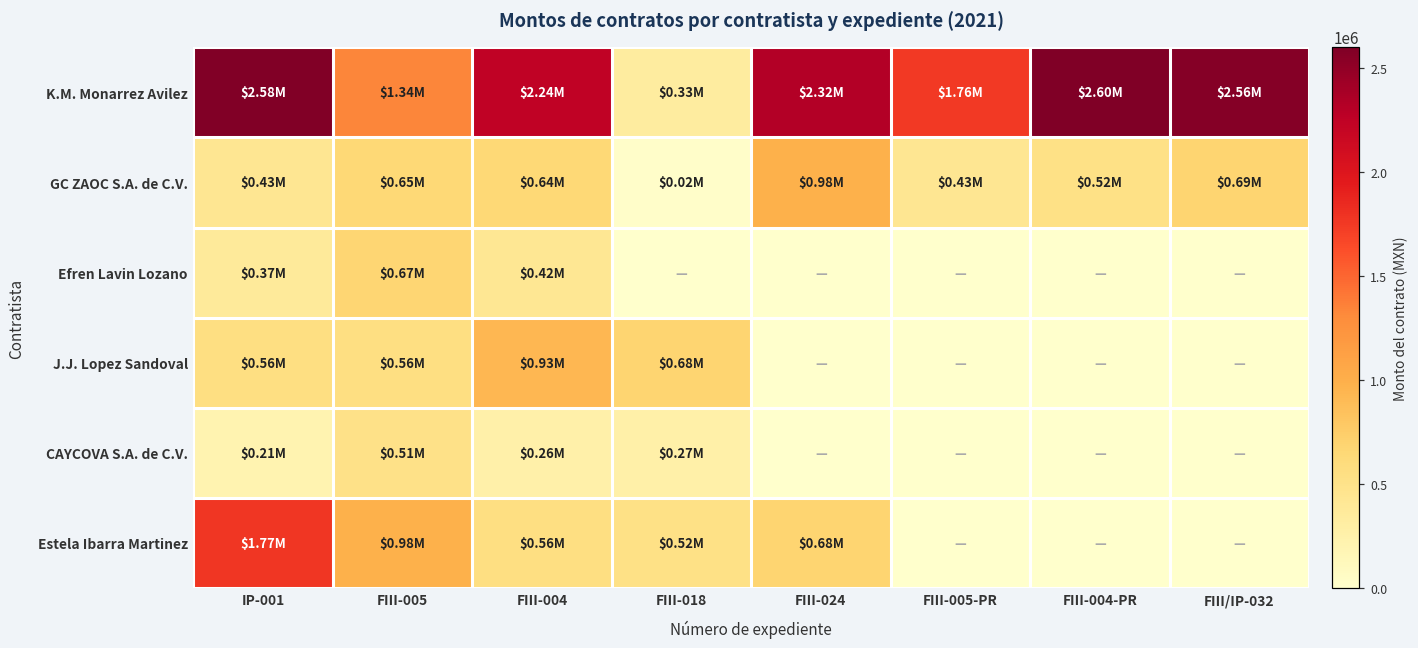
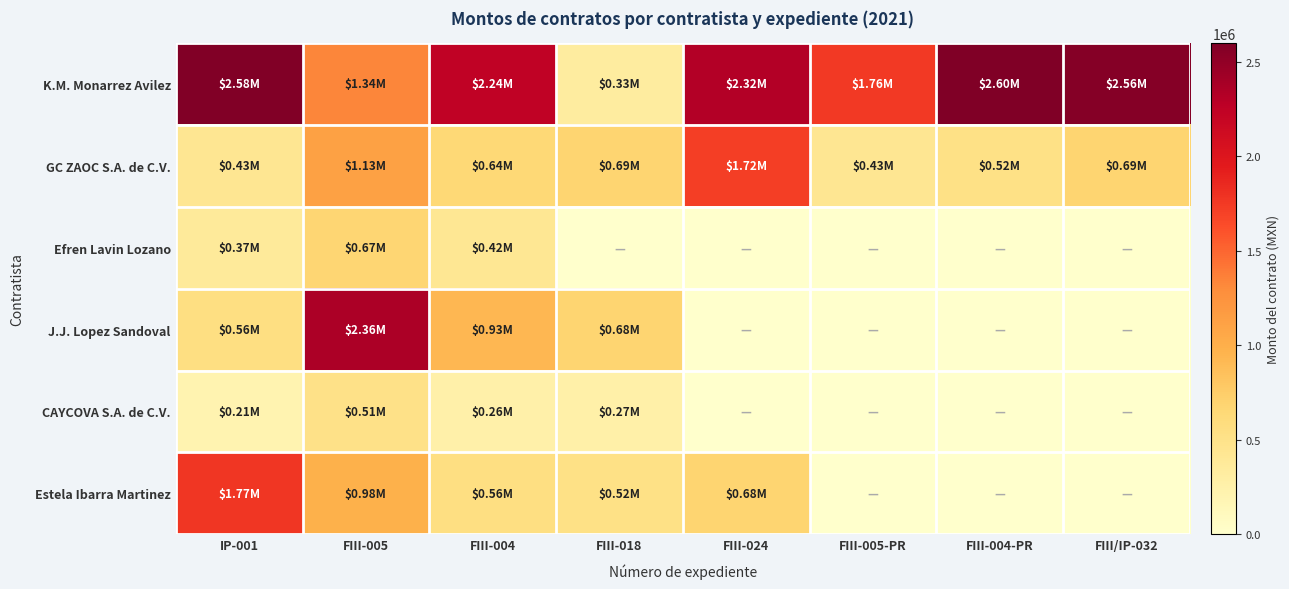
  {
    "K.M. Monarrez Avilez": {
      "IP-001": "$2.58M",
      "FIII-005": "$1.34M",
      "FIII-004": "$2.24M",
      "FIII-018": "$0.33M",
      "FIII-024": "$2.32M",
      "FIII-005-PR": "$1.76M",
      "FIII-004-PR": "$2.60M",
      "FIII/IP-032": "$2.56M"
    },
    "GC ZAOC S.A. de C.V.": {
      "IP-001": "$0.43M",
-     "FIII-005": "$0.65M",
+     "FIII-005": "$1.13M",
      "FIII-004": "$0.64M",
-     "FIII-018": "$0.02M",
-     "FIII-024": "$0.98M",
+     "FIII-018": "$0.69M",
+     "FIII-024": "$1.72M",
      "FIII-005-PR": "$0.43M",
      "FIII-004-PR": "$0.52M",
      "FIII/IP-032": "$0.69M"
    },
    "Efren Lavin Lozano": {
      "IP-001": "$0.37M",
      "FIII-005": "$0.67M",
      "FIII-004": "$0.42M"
    },
    "J.J. Lopez Sandoval": {
      "IP-001": "$0.56M",
-     "FIII-005": "$0.56M",
+     "FIII-005": "$2.36M",
      "FIII-004": "$0.93M",
      "FIII-018": "$0.68M"
    },
    "CAYCOVA S.A. de C.V.": {
      "IP-001": "$0.21M",
      "FIII-005": "$0.51M",
      "FIII-004": "$0.26M",
      "FIII-018": "$0.27M"
    },
    "Estela Ibarra Martinez": {
      "IP-001": "$1.77M",
      "FIII-005": "$0.98M",
      "FIII-004": "$0.56M",
      "FIII-018": "$0.52M",
      "FIII-024": "$0.68M"
    }
  }
